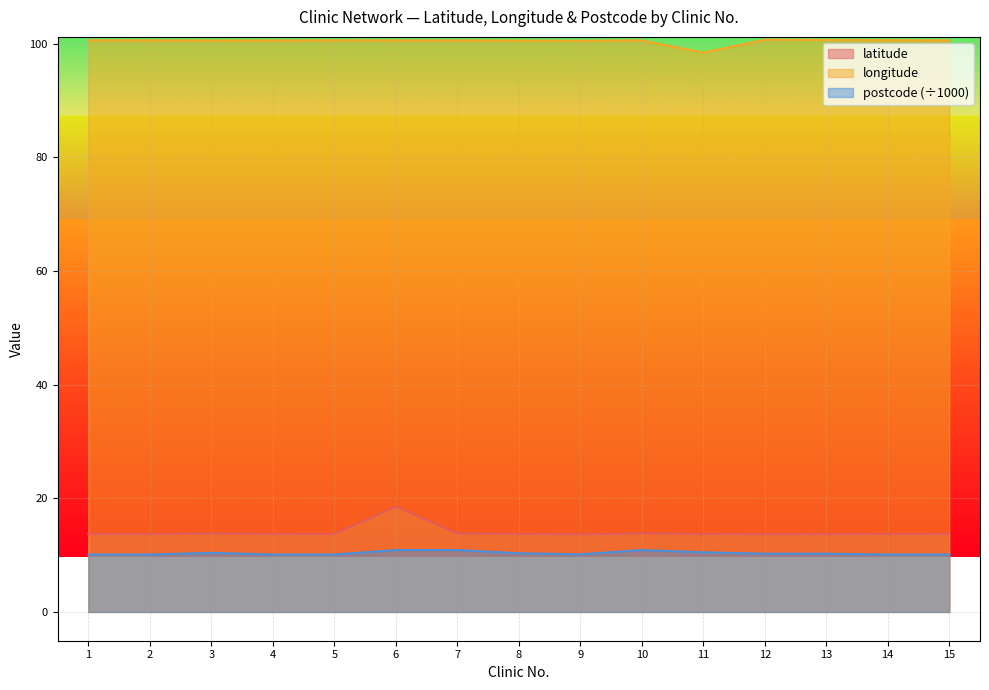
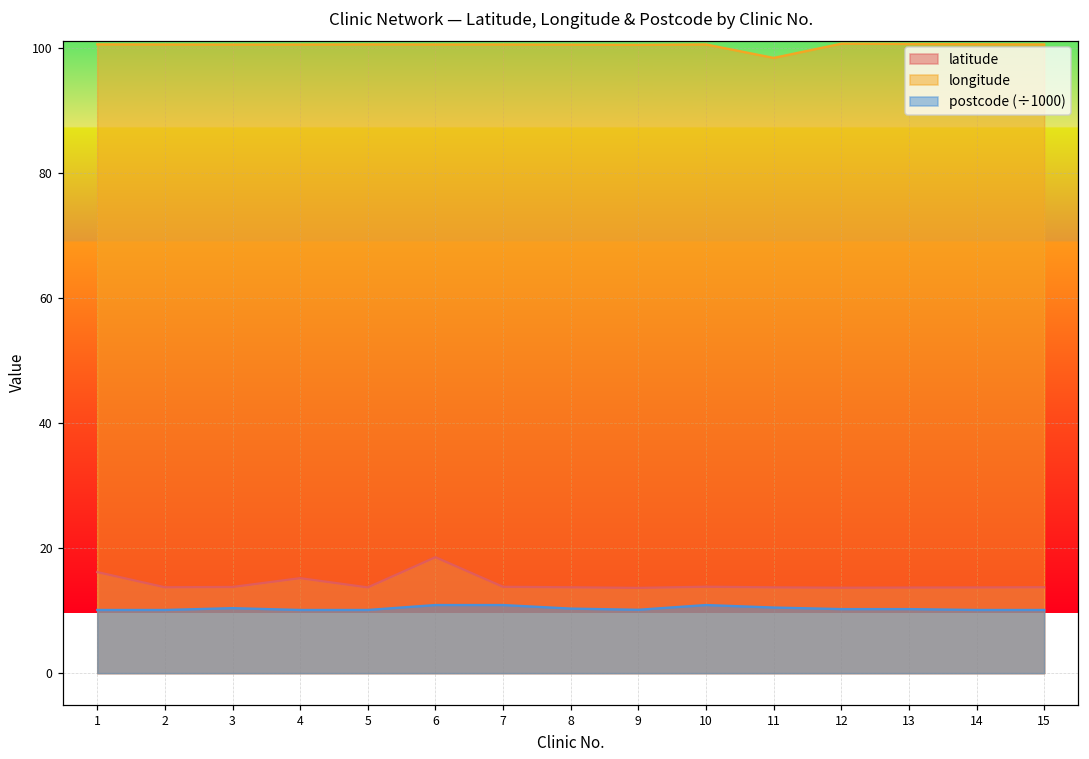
  {
    "latitude": {
-     "1": 14,
+     "1": 16,
      "2": 14,
      "3": 14,
-     "4": 14,
+     "4": 15,
      "5": 14,
      "6": 19,
      "7": 14,
      "8": 14,
      "9": 14,
      "10": 14,
      "11": 14,
      "12": 14,
      "13": 14,
      "14": 14,
      "15": 14
    },
    "longitude": {
      "1": 101,
      "2": 101,
      "3": 101,
      "4": 101,
      "5": 101,
      "6": 101,
      "7": 101,
      "8": 101,
      "9": 100,
      "10": 101,
      "11": 98,
      "12": 101,
      "13": 101,
      "14": 101,
      "15": 101
    },
    "postcode (÷1000)": {
      "1": 10,
      "2": 10,
      "3": 10,
      "4": 10,
      "5": 10,
      "6": 11,
      "7": 11,
      "8": 10,
      "9": 10,
      "10": 11,
      "11": 11,
      "12": 10,
      "13": 10,
      "14": 10,
      "15": 10
    }
  }
